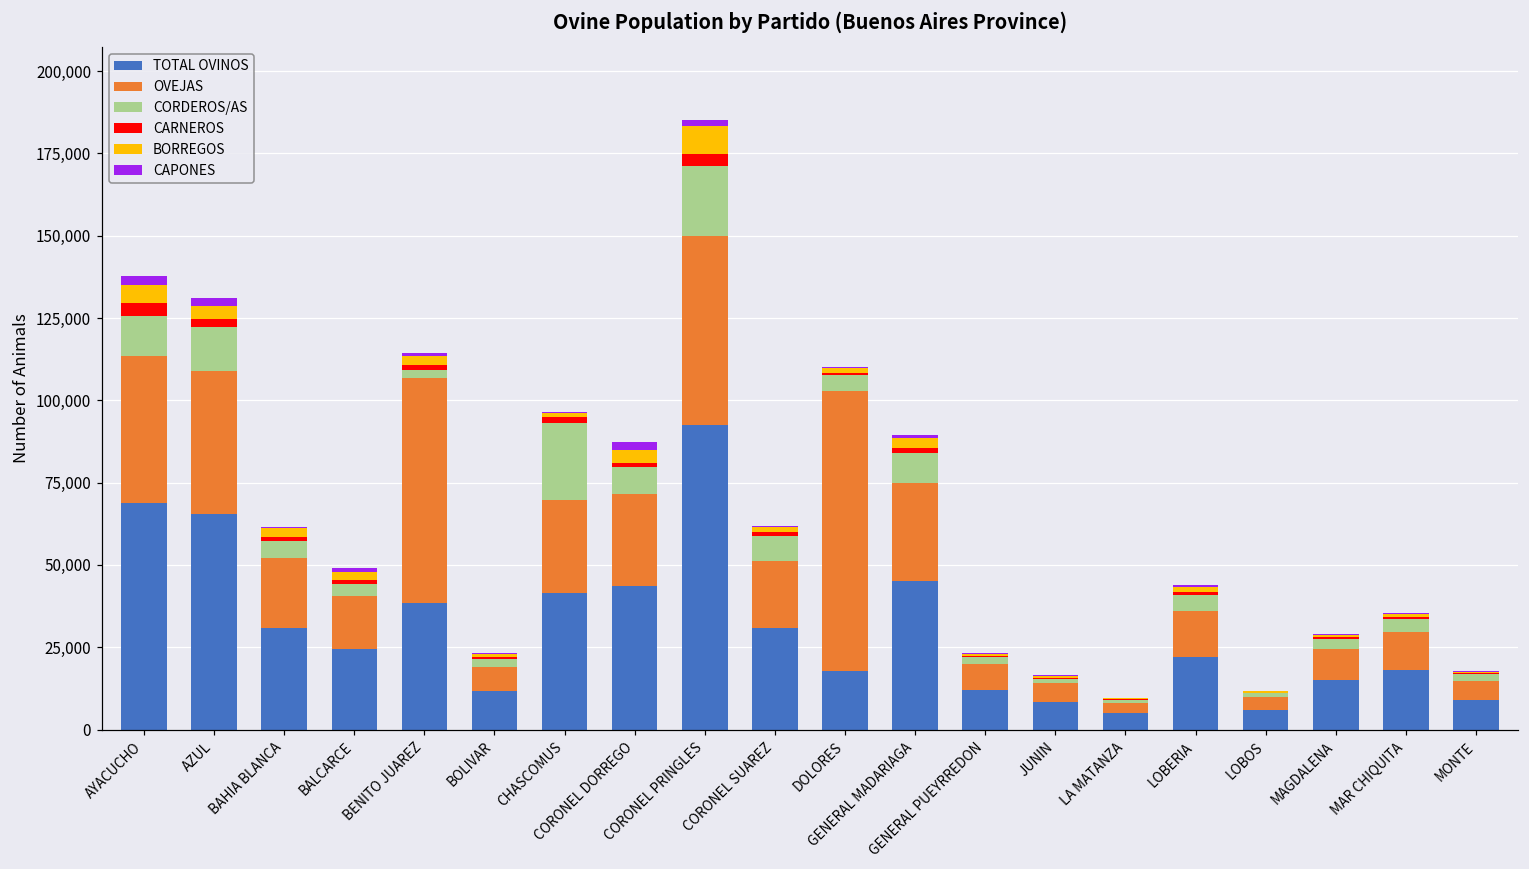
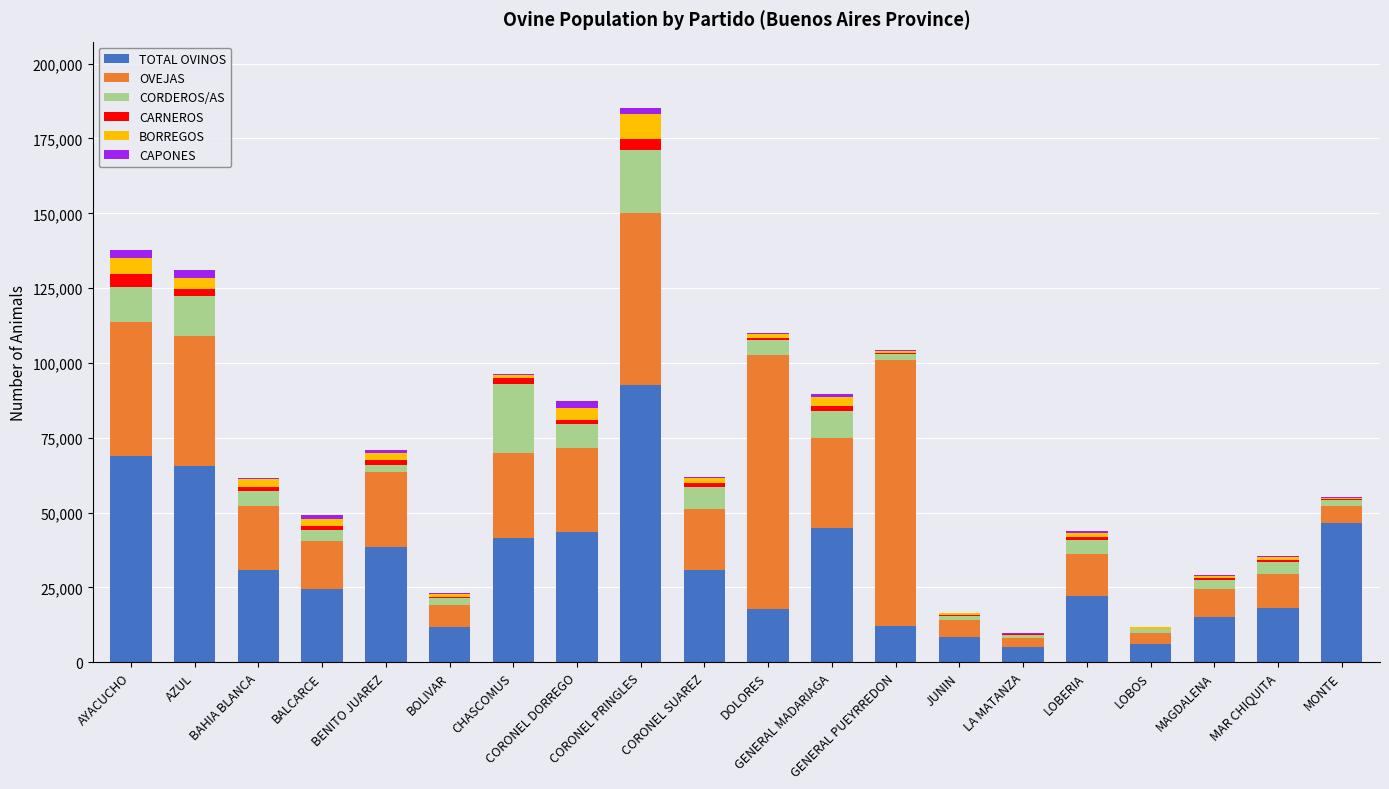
  {
    "TOTAL OVINOS": {
      "AYACUCHO": "69,000",
      "AZUL": "66,000",
      "BAHIA BLANCA": "31,000",
      "BALCARCE": "25,000",
      "BENITO JUAREZ": "38,000",
      "BOLIVAR": "12,000",
      "CHASCOMUS": "41,000",
      "CORONEL DORREGO": "44,000",
      "CORONEL PRINGLES": "93,000",
      "CORONEL SUAREZ": "31,000",
      "DOLORES": "18,000",
      "GENERAL MADARIAGA": "45,000",
      "GENERAL PUEYRREDON": "12,000",
      "JUNIN": "9,000",
      "LA MATANZA": "5,000",
      "LOBERIA": "22,000",
      "LOBOS": "6,000",
      "MAGDALENA": "15,000",
      "MAR CHIQUITA": "18,000",
-     "MONTE": "9,000"
+     "MONTE": "47,000"
    },
    "OVEJAS": {
      "AYACUCHO": "45,000",
      "AZUL": "43,000",
      "BAHIA BLANCA": "21,000",
      "BALCARCE": "16,000",
-     "BENITO JUAREZ": "69,000",
+     "BENITO JUAREZ": "25,000",
      "BOLIVAR": "7,000",
      "CHASCOMUS": "28,000",
      "CORONEL DORREGO": "28,000",
      "CORONEL PRINGLES": "57,000",
      "CORONEL SUAREZ": "20,000",
      "DOLORES": "85,000",
      "GENERAL MADARIAGA": "30,000",
-     "GENERAL PUEYRREDON": "8,000",
+     "GENERAL PUEYRREDON": "89,000",
      "JUNIN": "6,000",
      "LA MATANZA": "3,000",
      "LOBERIA": "14,000",
      "LOBOS": "4,000",
      "MAGDALENA": "10,000",
      "MAR CHIQUITA": "12,000",
      "MONTE": "6,000"
    },
    "CORDEROS/AS": {
      "AYACUCHO": "12,000",
      "AZUL": "14,000",
      "BAHIA BLANCA": "5,000",
      "BALCARCE": "4,000",
      "BENITO JUAREZ": "2,000",
      "BOLIVAR": "2,000",
      "CHASCOMUS": "23,000",
      "CORONEL DORREGO": "8,000",
      "CORONEL PRINGLES": "21,000",
      "CORONEL SUAREZ": "8,000",
      "DOLORES": "5,000",
      "GENERAL MADARIAGA": "9,000",
      "GENERAL PUEYRREDON": "2,000",
      "JUNIN": "2,000",
      "LA MATANZA": "1,000",
      "LOBERIA": "5,000",
      "LOBOS": "1,000",
      "MAGDALENA": "3,000",
      "MAR CHIQUITA": "4,000",
      "MONTE": "2,000"
    },
    "CARNEROS": {
      "AYACUCHO": "4,000",
      "AZUL": "2,000",
      "BAHIA BLANCA": "1,000",
      "BALCARCE": "1,000",
      "BENITO JUAREZ": "1,000",
      "CHASCOMUS": "2,000",
      "CORONEL DORREGO": "1,000",
      "CORONEL PRINGLES": "4,000",
      "CORONEL SUAREZ": "1,000",
      "DOLORES": "1,000",
      "GENERAL MADARIAGA": "2,000"
    },
    "BORREGOS": {
      "AYACUCHO": "5,000",
      "AZUL": "4,000",
      "BAHIA BLANCA": "3,000",
      "BALCARCE": "2,000",
      "BENITO JUAREZ": "3,000",
      "BOLIVAR": "1,000",
      "CHASCOMUS": "1,000",
      "CORONEL DORREGO": "4,000",
      "CORONEL PRINGLES": "9,000",
      "CORONEL SUAREZ": "2,000",
      "DOLORES": "1,000",
      "GENERAL MADARIAGA": "3,000",
      "LOBERIA": "2,000",
      "MAR CHIQUITA": "1,000"
    },
    "CAPONES": {
      "AYACUCHO": "3,000",
      "AZUL": "2,000",
      "BALCARCE": "1,000",
      "BENITO JUAREZ": "1,000",
      "CORONEL DORREGO": "2,000",
      "CORONEL PRINGLES": "2,000",
      "GENERAL MADARIAGA": "1,000"
    }
  }
